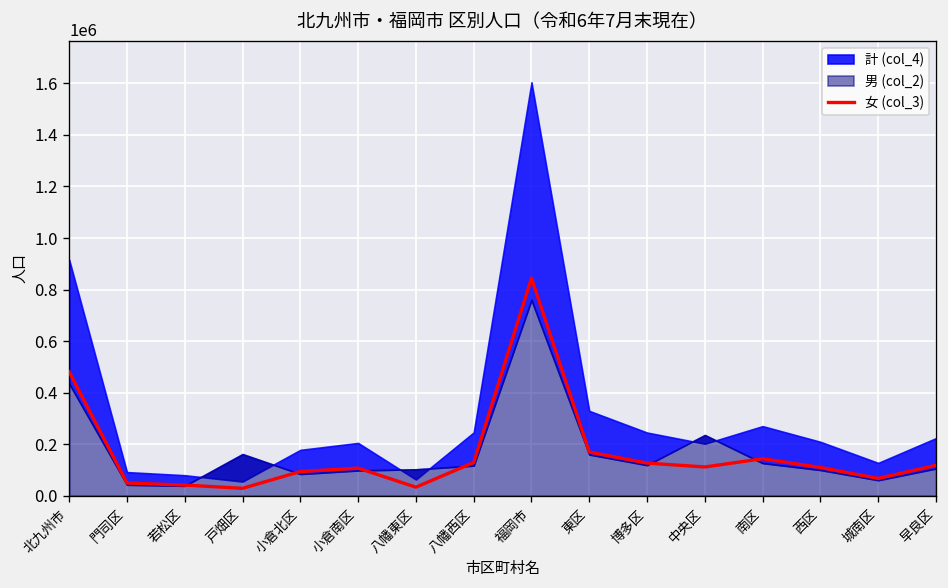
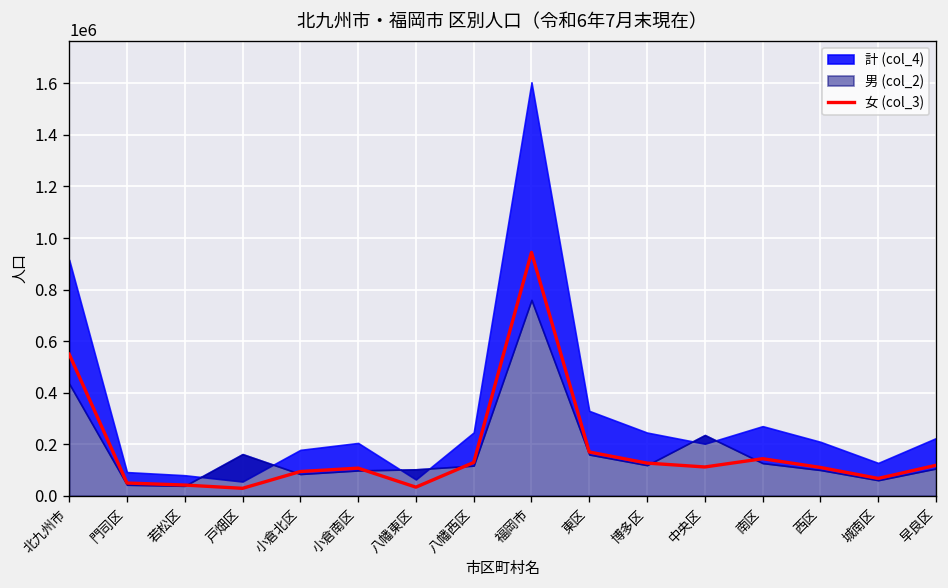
  {
    "女 (col_3)": {
-     "北九州市": 480000,
+     "北九州市": 550000,
      "戸畑区": 30000,
      "八幡東区": 30000,
      "八幡西区": 130000,
-     "福岡市": 840000,
+     "福岡市": 940000,
      "中央区": 110000,
      "南区": 140000,
      "早良区": 120000
    },
    "男 (col_2)": {
      "北九州市": 430000,
      "八幡西区": 120000,
      "福岡市": 760000,
      "南区": 130000,
      "早良区": 110000
    }
  }
